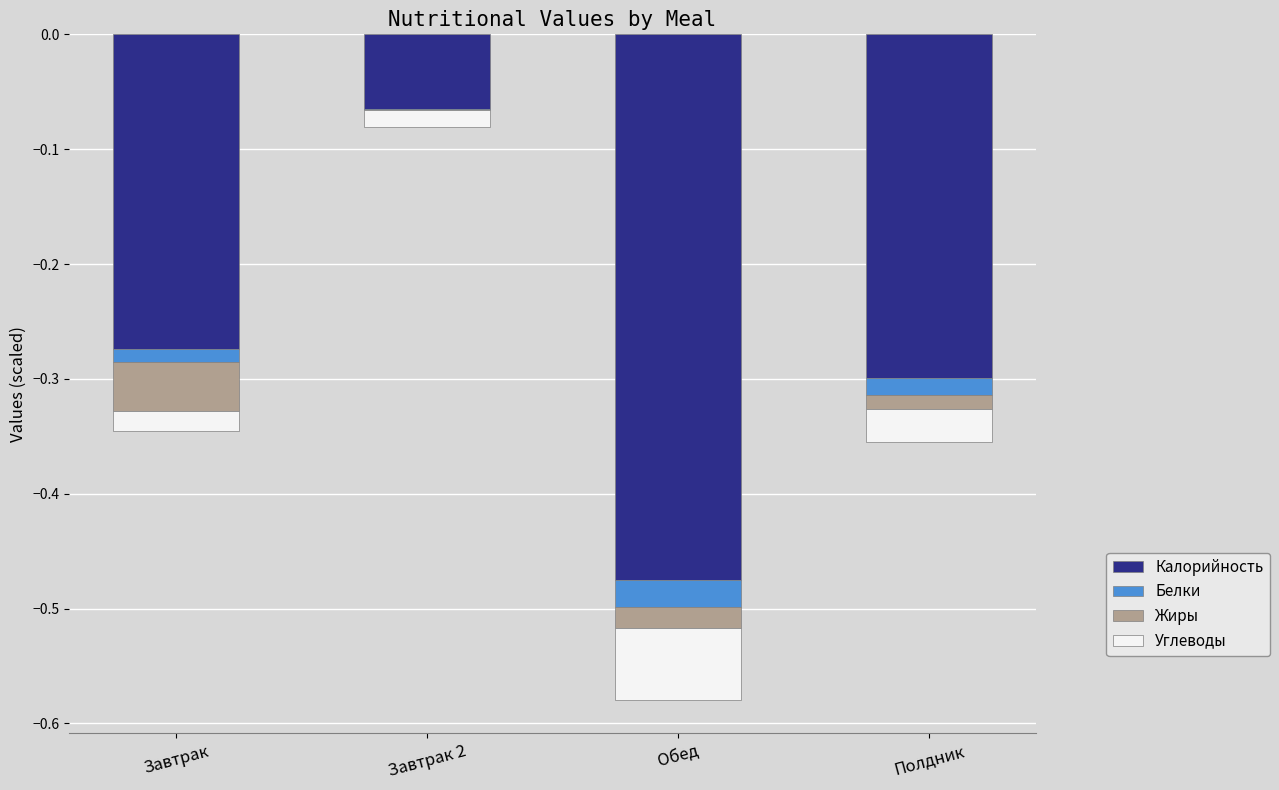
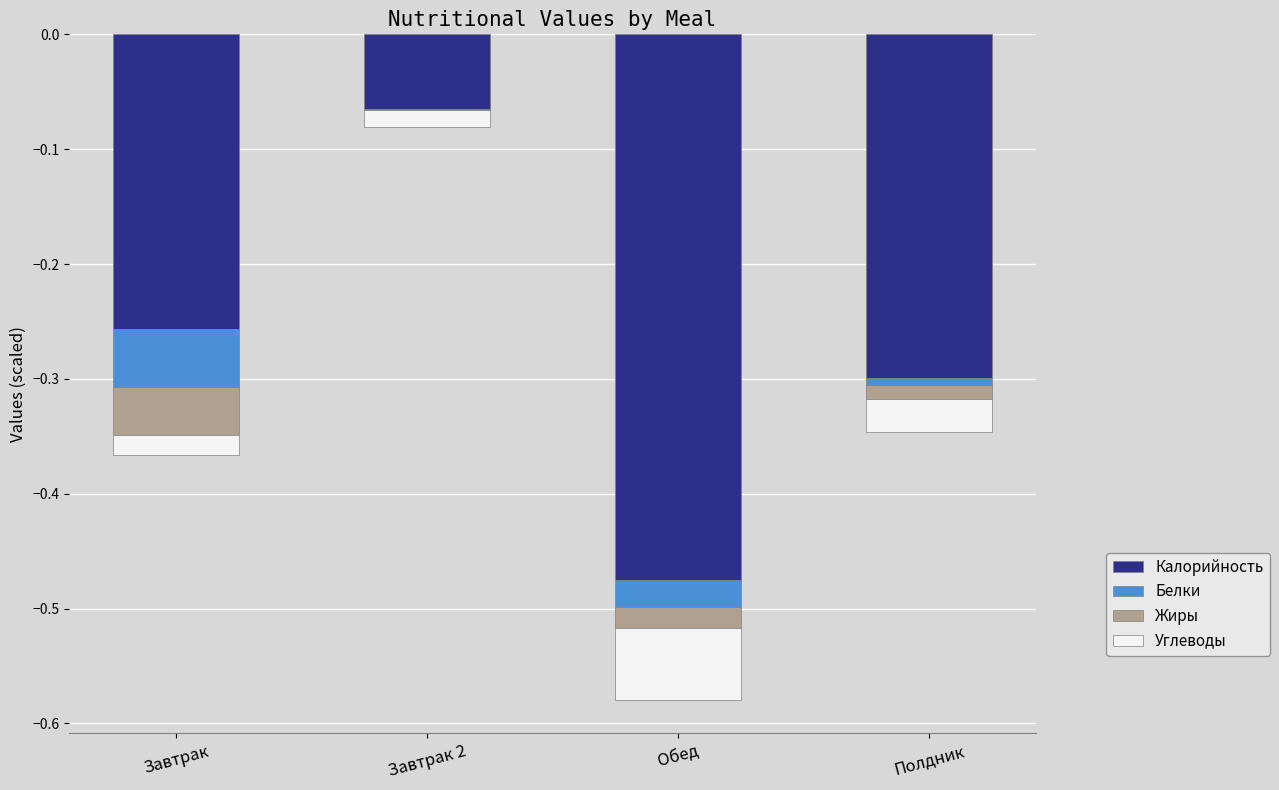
  {
    "Калорийность": {
-     "Завтрак": -0.274,
+     "Завтрак": -0.257,
      "Завтрак 2": -0.065,
      "Обед": -0.475,
      "Полдник": -0.299
    },
    "Белки": {
-     "Завтрак": -0.012,
+     "Завтрак": -0.050,
      "Обед": -0.023,
-     "Полдник": -0.015
+     "Полдник": -0.006
    },
    "Жиры": {
      "Завтрак": -0.042,
      "Обед": -0.019,
      "Полдник": -0.012
    },
    "Углеводы": {
      "Завтрак": -0.018,
      "Завтрак 2": -0.015,
      "Обед": -0.063,
      "Полдник": -0.029
    }
  }
